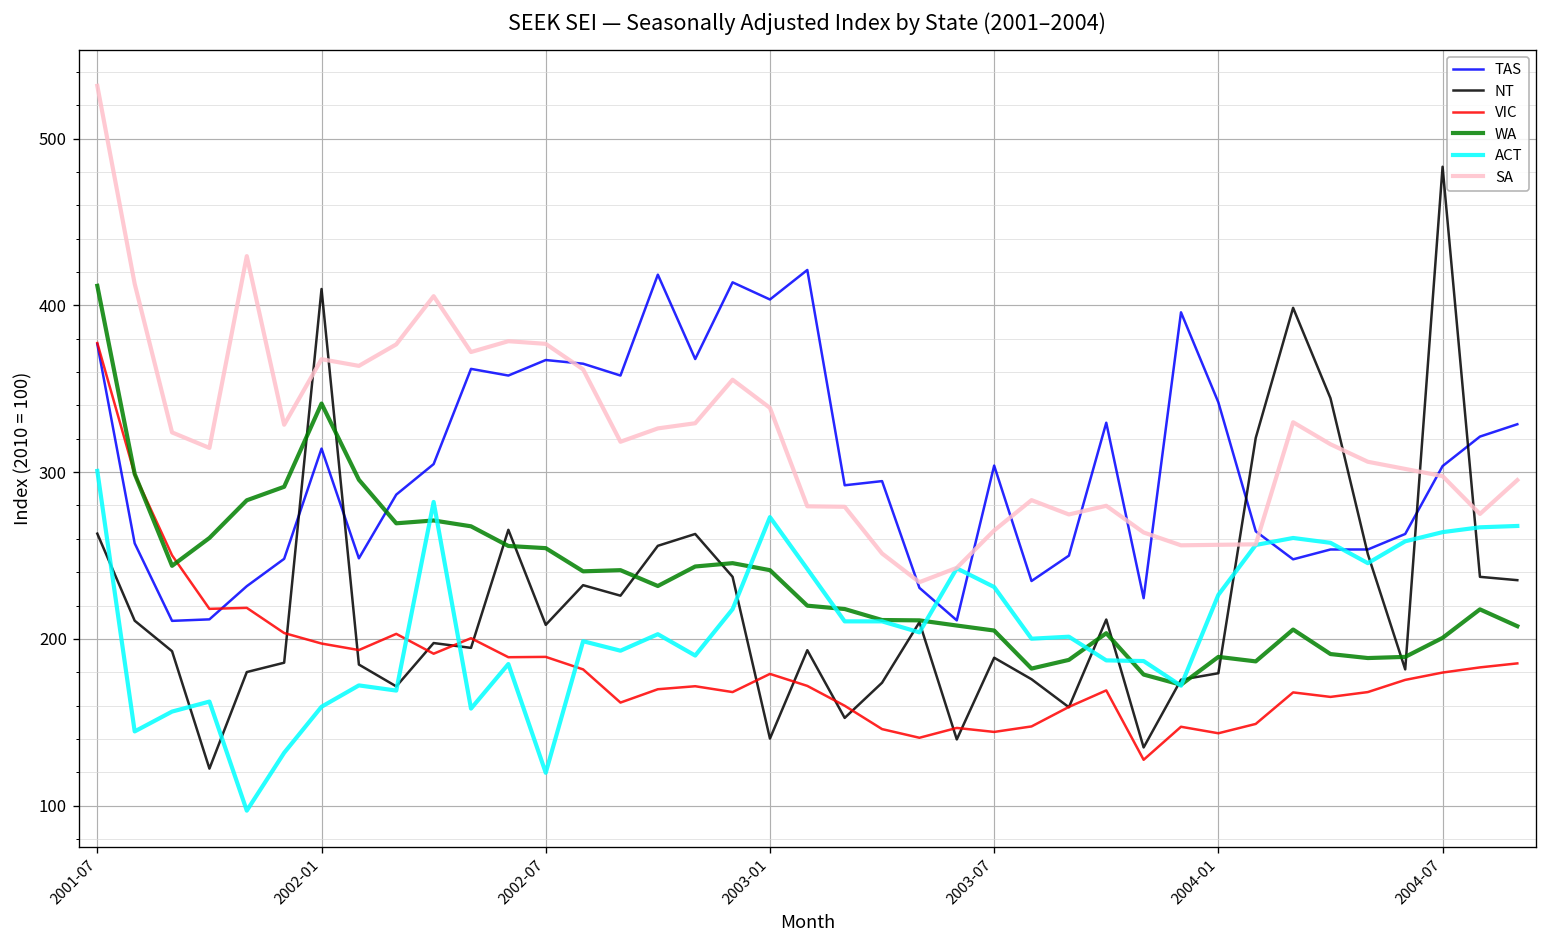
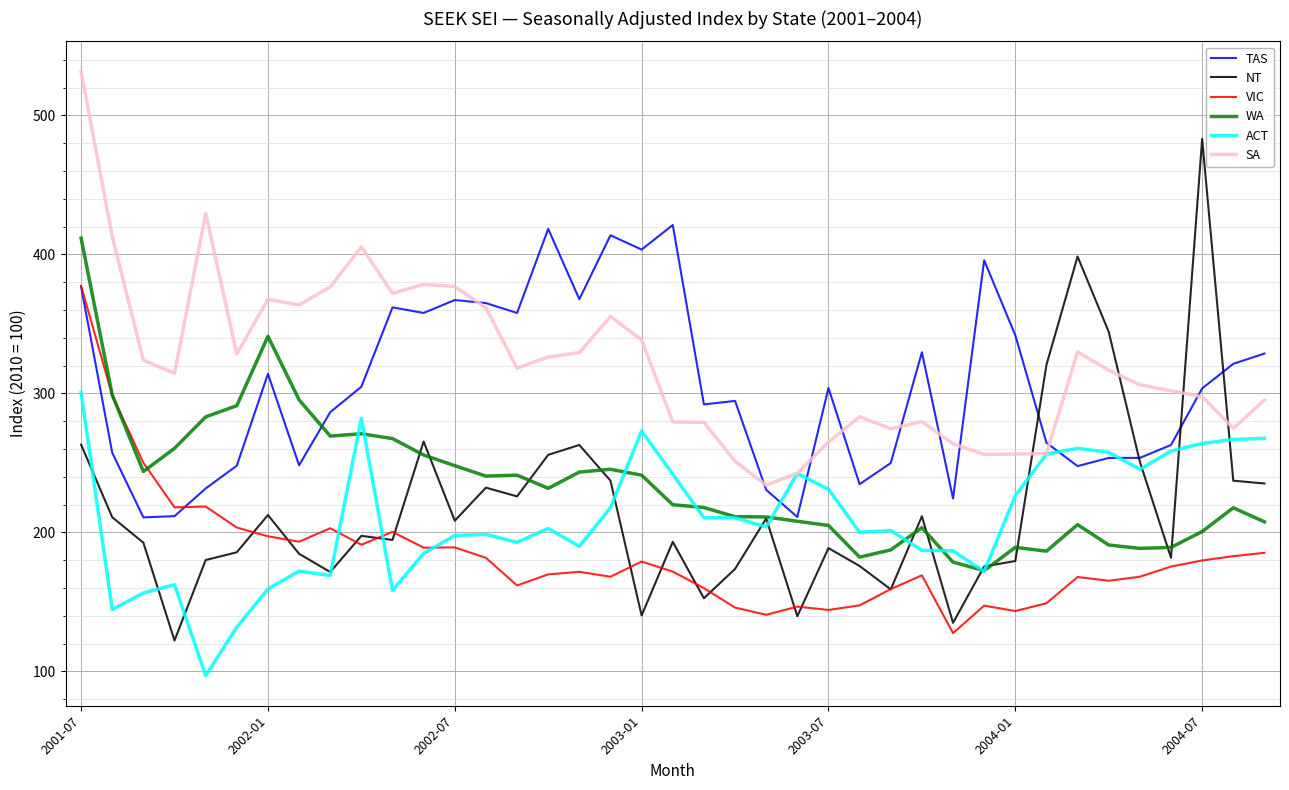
  {
    "TAS": {
      "2002-01": 314,
      "2002-07": 367,
      "2003-01": 404,
      "2003-07": 304,
      "2004-01": 342,
      "2004-07": 304
    },
    "NT": {
      "2001-07": 263,
-     "2002-01": 410,
+     "2002-01": 213,
      "2002-07": 208,
      "2003-01": 140,
      "2003-07": 189,
      "2004-01": 179,
      "2004-07": 483
    },
    "VIC": {
      "2002-01": 197,
      "2002-07": 189,
      "2003-01": 179,
      "2003-07": 144,
      "2004-01": 143,
      "2004-07": 180
    },
    "WA": {
      "2001-07": 412,
      "2002-01": 341,
-     "2002-07": 254,
+     "2002-07": 248,
      "2003-01": 241,
      "2003-07": 205,
      "2004-01": 189,
      "2004-07": 201
    },
    "ACT": {
      "2001-07": 301,
      "2002-01": 159,
-     "2002-07": 120,
+     "2002-07": 198,
      "2003-01": 273,
      "2003-07": 231,
      "2004-01": 226,
      "2004-07": 264
    },
    "SA": {
      "2001-07": 532,
      "2002-01": 368,
      "2002-07": 377,
      "2003-01": 339,
      "2003-07": 265,
      "2004-01": 256,
      "2004-07": 298
    }
  }
